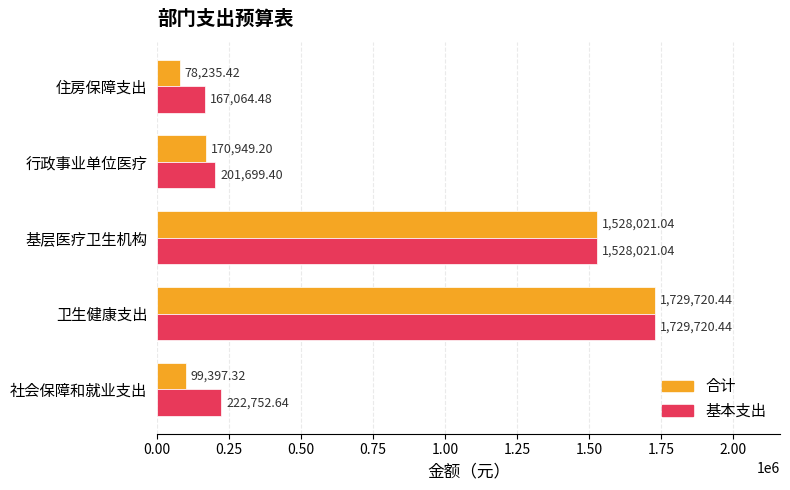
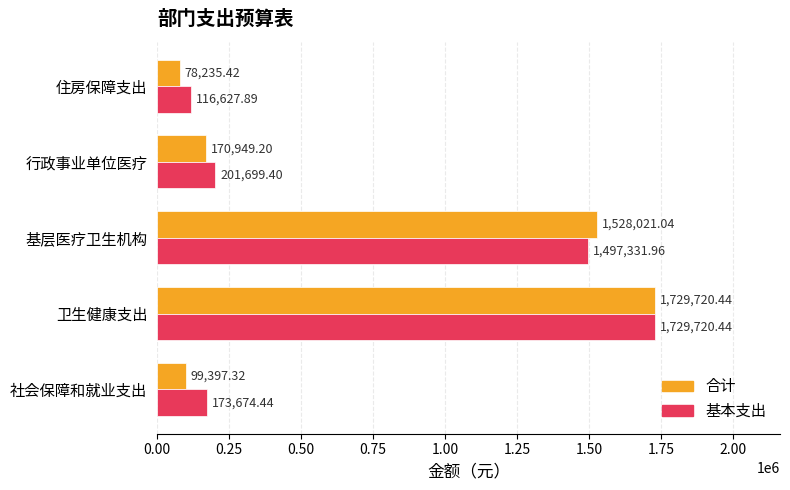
  {
    "合计": {
      "住房保障支出": "78,235.42",
      "行政事业单位医疗": "170,949.20",
      "基层医疗卫生机构": "1,528,021.04",
      "卫生健康支出": "1,729,720.44",
      "社会保障和就业支出": "99,397.32"
    },
    "基本支出": {
-     "住房保障支出": "167,064.48",
+     "住房保障支出": "116,627.89",
      "行政事业单位医疗": "201,699.40",
-     "基层医疗卫生机构": "1,528,021.04",
+     "基层医疗卫生机构": "1,497,331.96",
      "卫生健康支出": "1,729,720.44",
-     "社会保障和就业支出": "222,752.64"
+     "社会保障和就业支出": "173,674.44"
    }
  }
